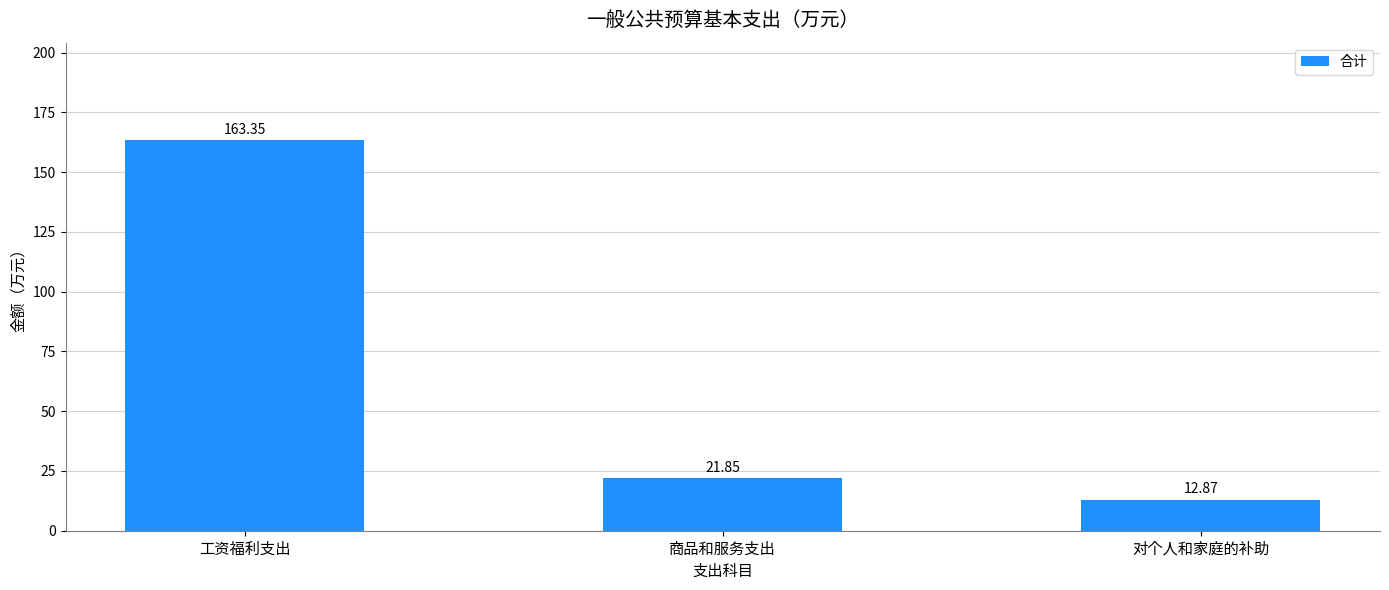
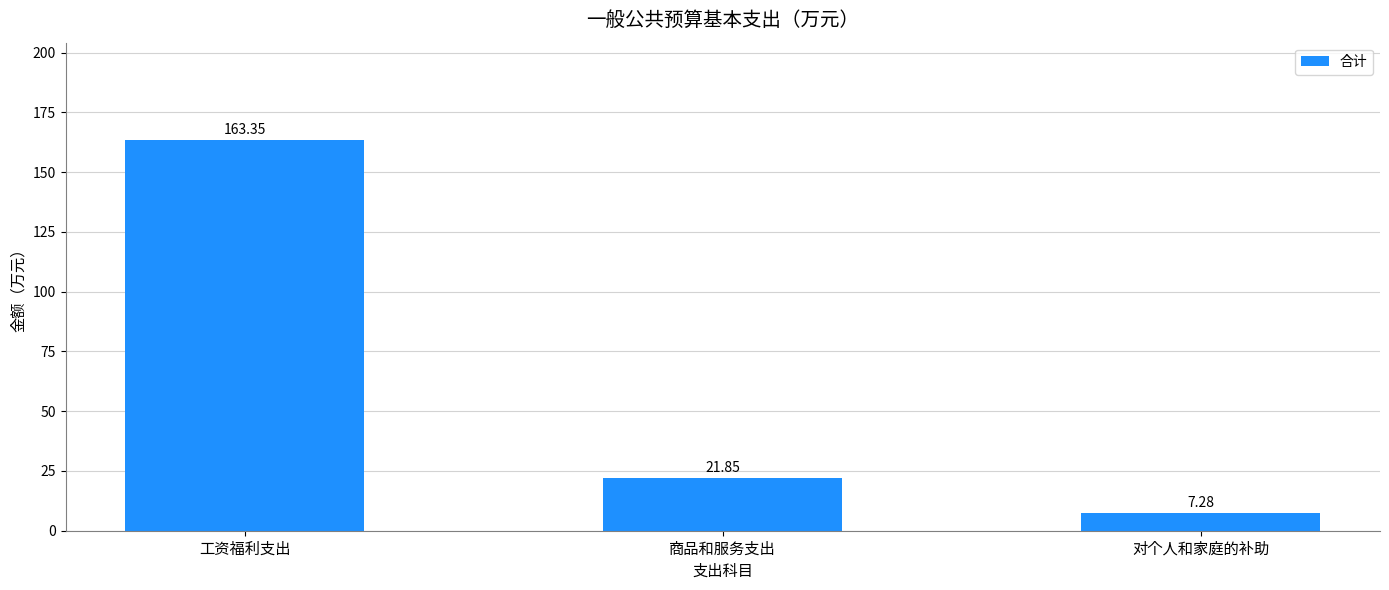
  {
    "工资福利支出": 163.35,
    "商品和服务支出": 21.85,
-   "对个人和家庭的补助": 12.87
+   "对个人和家庭的补助": 7.28
  }
